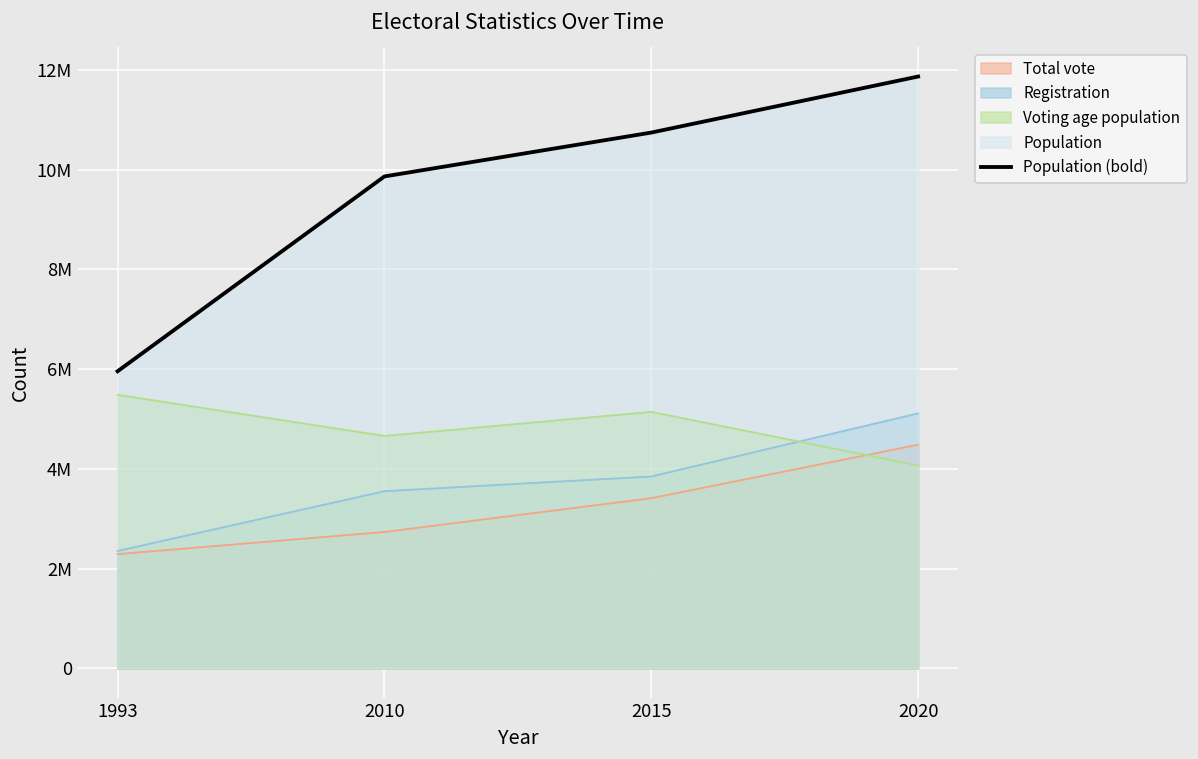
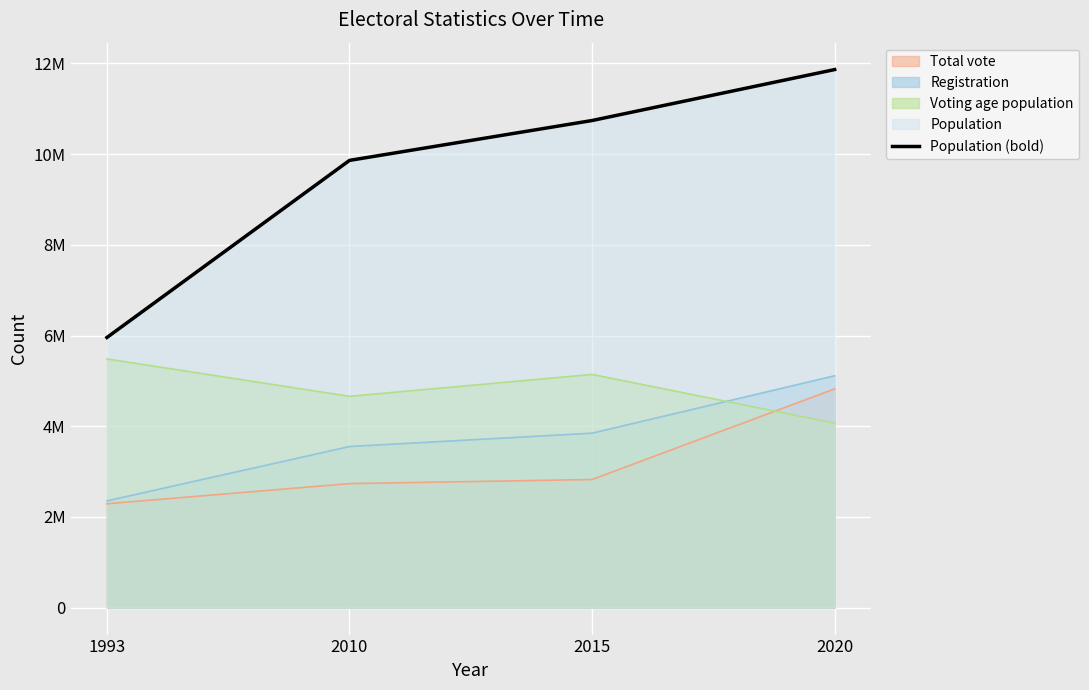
  {
    "Total vote": {
      "1993": 2300000,
      "2010": 2700000,
-     "2015": 3400000,
-     "2020": 4500000
+     "2015": 2800000,
+     "2020": 4800000
    },
    "Voting age population": {
      "1993": 5500000,
      "2010": 4700000,
      "2015": 5100000,
      "2020": 4100000
    }
  }
